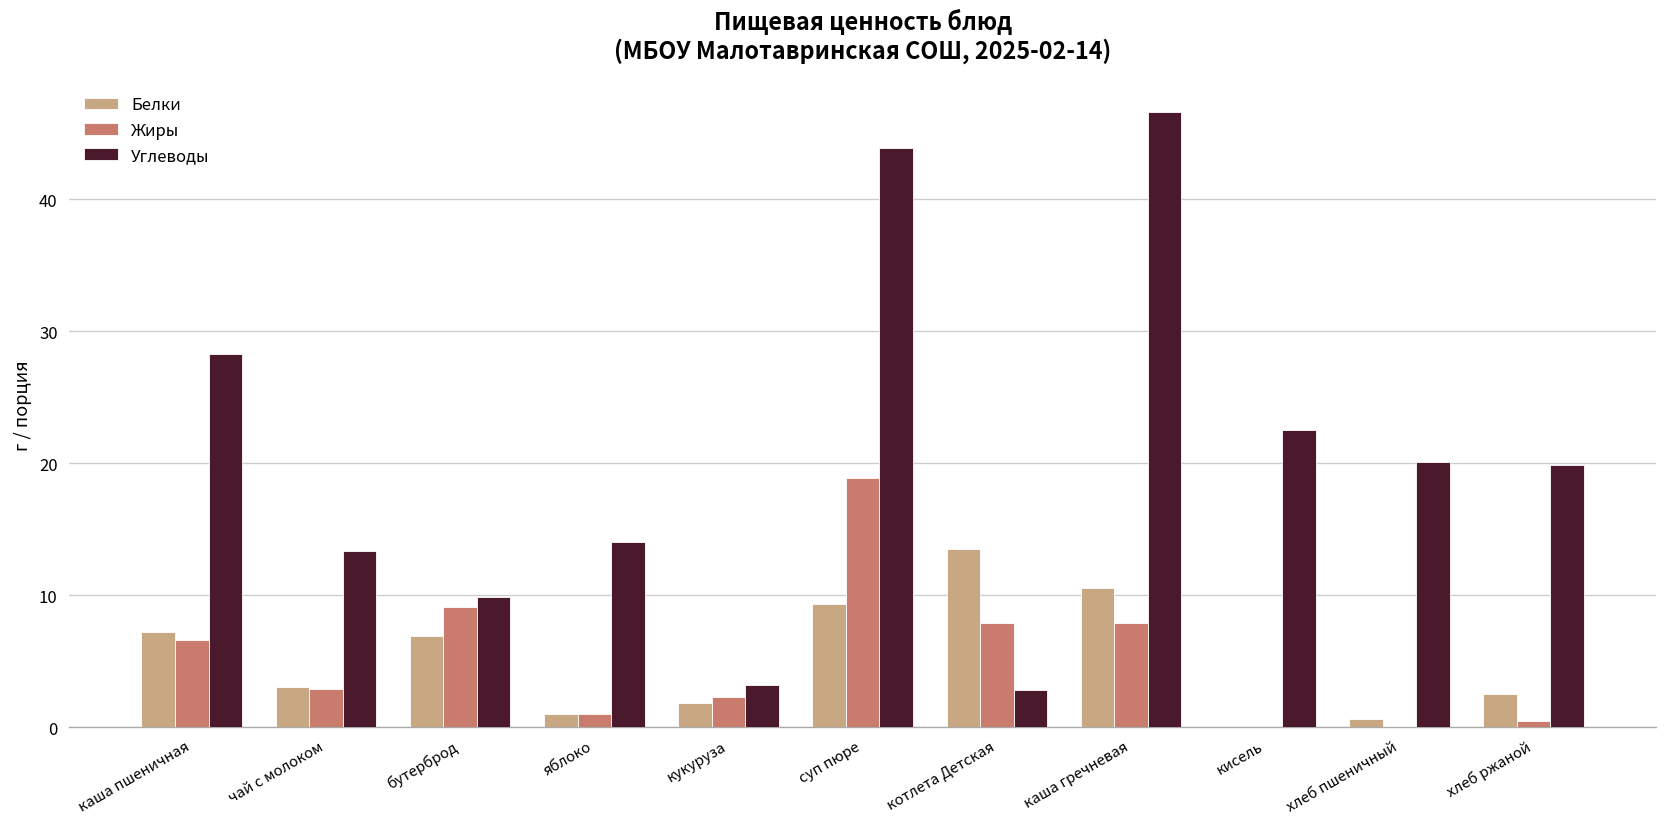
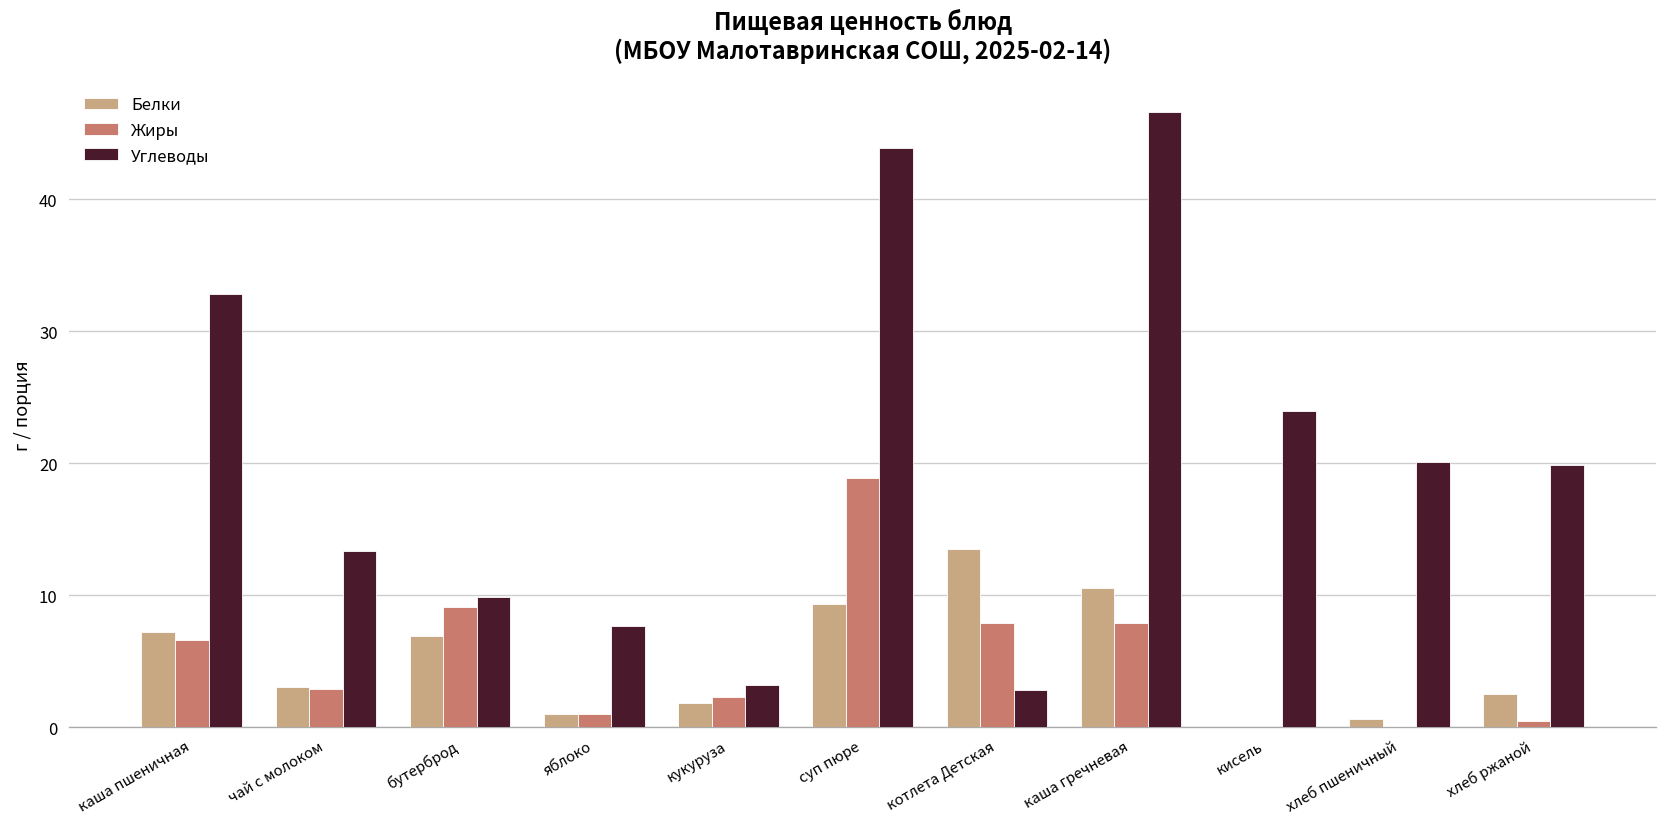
  {
    "Углеводы": {
-     "каша пшеничная": 28.3,
+     "каша пшеничная": 32.8,
      "чай с молоком": 13.4,
      "бутерброд": 9.9,
-     "яблоко": 14.0,
+     "яблоко": 7.7,
      "кукуруза": 3.2,
      "суп пюре": 43.9,
      "котлета Детская": 2.8,
      "каша гречневая": 46.6,
-     "кисель": 22.5,
+     "кисель": 24.0,
      "хлеб пшеничный": 20.1,
      "хлеб ржаной": 19.9
    }
  }
